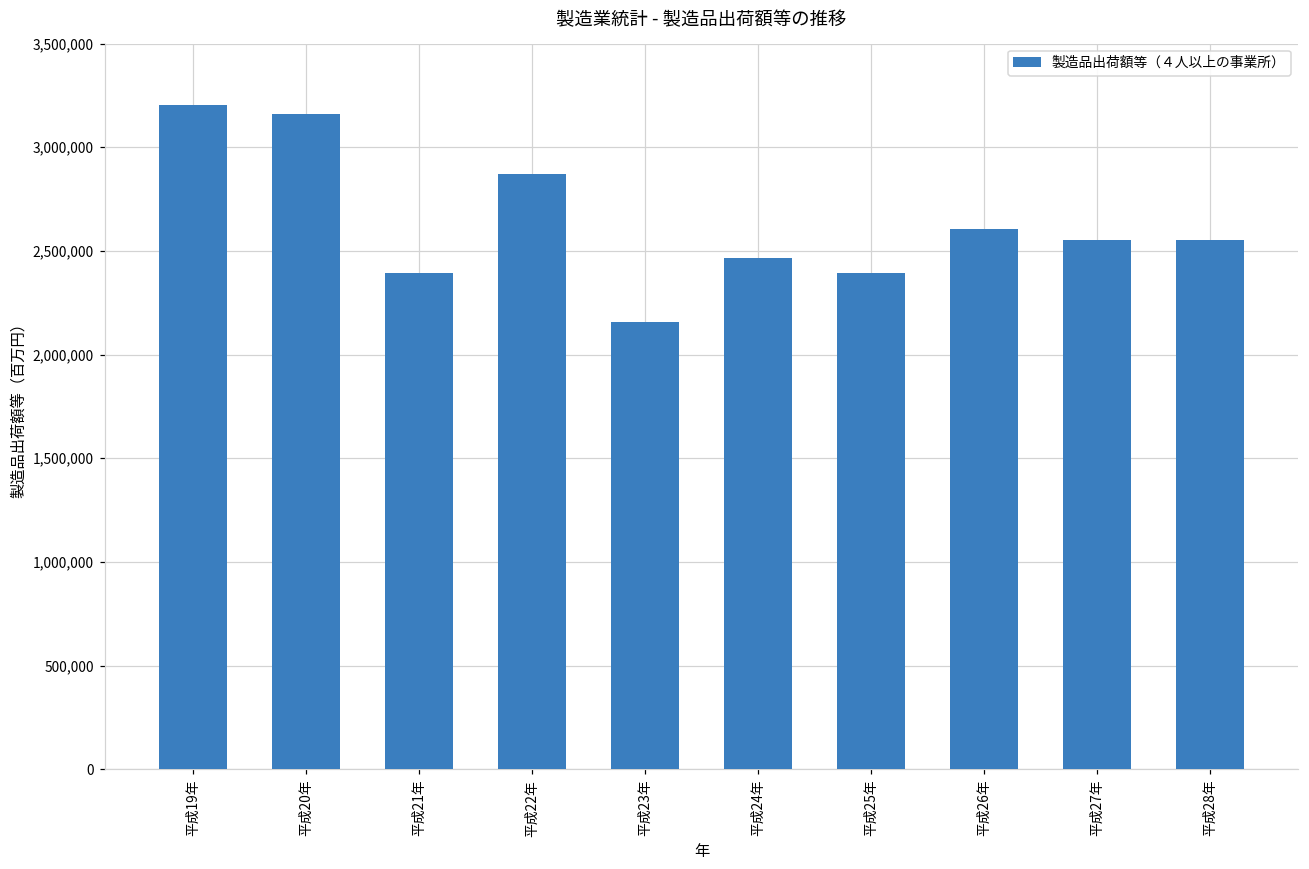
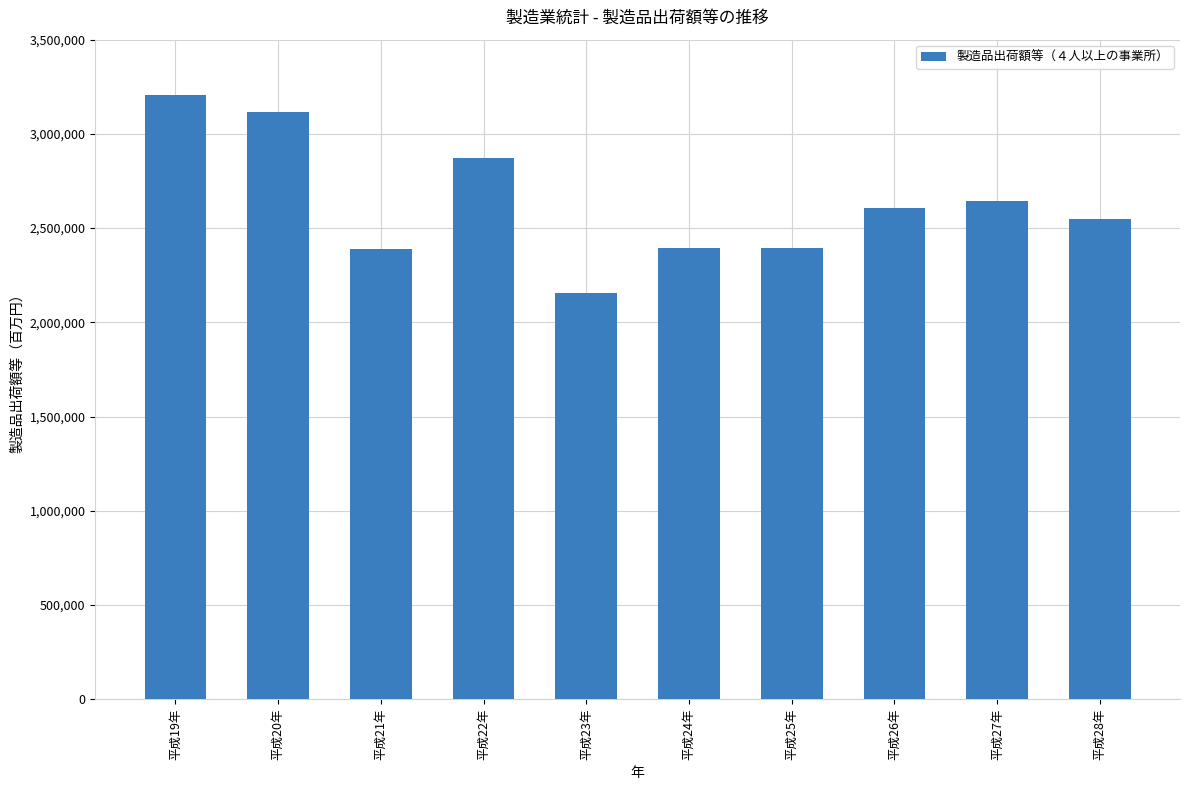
  {
    "平成19年": "3,210,000",
-   "平成20年": "3,160,000",
+   "平成20年": "3,120,000",
    "平成21年": "2,390,000",
    "平成22年": "2,870,000",
    "平成23年": "2,160,000",
-   "平成24年": "2,460,000",
+   "平成24年": "2,400,000",
    "平成25年": "2,400,000",
    "平成26年": "2,610,000",
-   "平成27年": "2,550,000",
+   "平成27年": "2,640,000",
    "平成28年": "2,550,000"
  }
